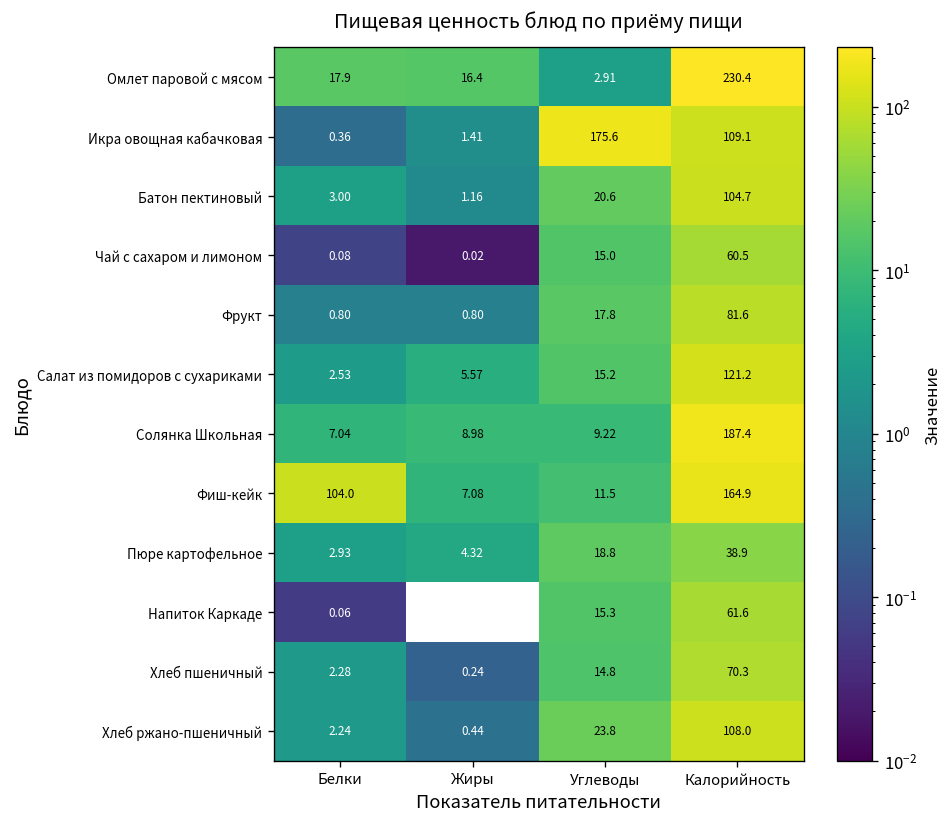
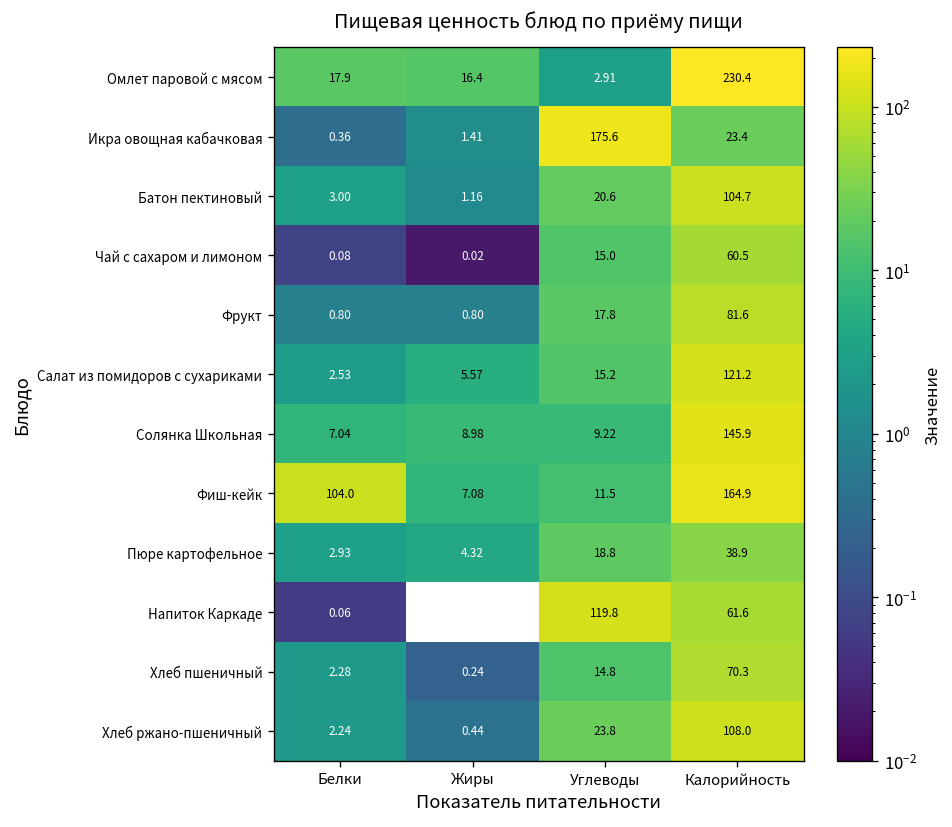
  {
    "Омлет паровой с мясом": {
      "Белки": 17.9,
      "Жиры": 16.4,
      "Углеводы": 2.91,
      "Калорийность": 230.4
    },
    "Икра овощная кабачковая": {
      "Белки": 0.36,
      "Жиры": 1.41,
      "Углеводы": 175.6,
-     "Калорийность": 109.1
+     "Калорийность": 23.4
    },
    "Батон пектиновый": {
      "Белки": 3.00,
      "Жиры": 1.16,
      "Углеводы": 20.6,
      "Калорийность": 104.7
    },
    "Чай с сахаром и лимоном": {
      "Белки": 0.08,
      "Жиры": 0.02,
      "Углеводы": 15.0,
      "Калорийность": 60.5
    },
    "Фрукт": {
      "Белки": 0.80,
      "Жиры": 0.80,
      "Углеводы": 17.8,
      "Калорийность": 81.6
    },
    "Салат из помидоров с сухариками": {
      "Белки": 2.53,
      "Жиры": 5.57,
      "Углеводы": 15.2,
      "Калорийность": 121.2
    },
    "Солянка Школьная": {
      "Белки": 7.04,
      "Жиры": 8.98,
      "Углеводы": 9.22,
-     "Калорийность": 187.4
+     "Калорийность": 145.9
    },
    "Фиш-кейк": {
      "Белки": 104.0,
      "Жиры": 7.08,
      "Углеводы": 11.5,
      "Калорийность": 164.9
    },
    "Пюре картофельное": {
      "Белки": 2.93,
      "Жиры": 4.32,
      "Углеводы": 18.8,
      "Калорийность": 38.9
    },
    "Напиток Каркаде": {
      "Белки": 0.06,
-     "Углеводы": 15.3,
+     "Углеводы": 119.8,
      "Калорийность": 61.6
    },
    "Хлеб пшеничный": {
      "Белки": 2.28,
      "Жиры": 0.24,
      "Углеводы": 14.8,
      "Калорийность": 70.3
    },
    "Хлеб ржано-пшеничный": {
      "Белки": 2.24,
      "Жиры": 0.44,
      "Углеводы": 23.8,
      "Калорийность": 108.0
    }
  }
